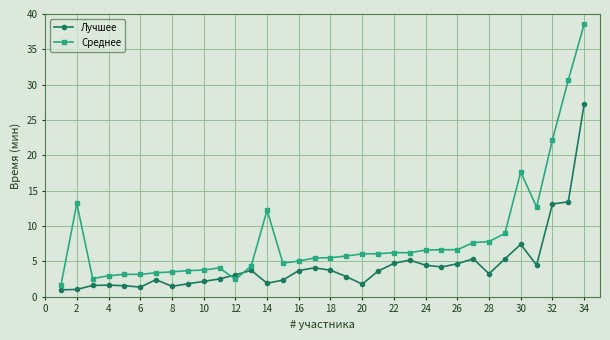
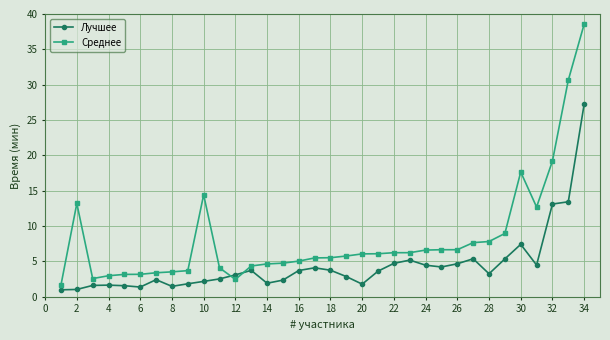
  {
    "Лучшее": {
      "2": 1,
      "4": 2,
      "6": 1,
      "8": 1,
      "10": 2,
      "12": 3,
      "14": 2,
      "16": 4,
      "18": 4,
      "20": 2,
      "22": 5,
      "24": 4,
      "26": 5,
      "28": 3,
      "30": 7,
      "32": 13,
      "34": 27
    },
    "Среднее": {
      "2": 13,
      "4": 3,
      "6": 3,
      "8": 4,
-     "10": 4,
+     "10": 14,
      "12": 2,
-     "14": 12,
+     "14": 5,
      "16": 5,
      "18": 6,
      "20": 6,
      "22": 6,
      "24": 7,
      "26": 7,
      "28": 8,
      "30": 18,
-     "32": 22,
+     "32": 19,
      "34": 39
    }
  }
